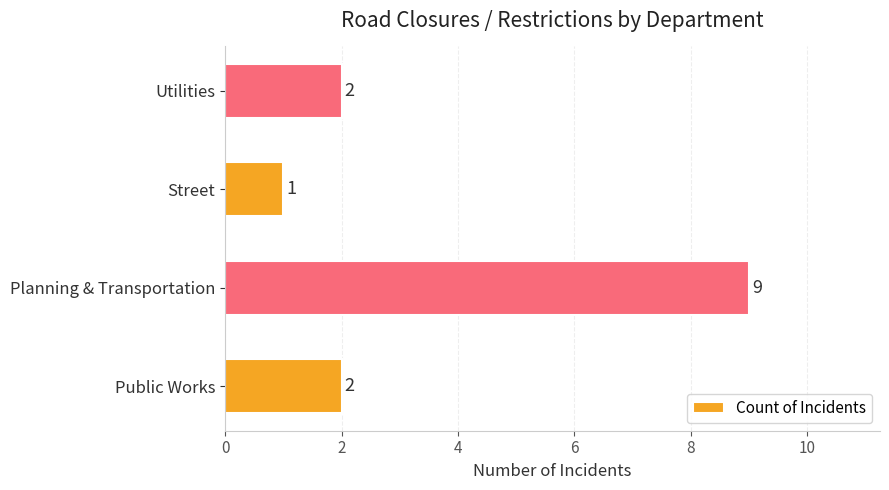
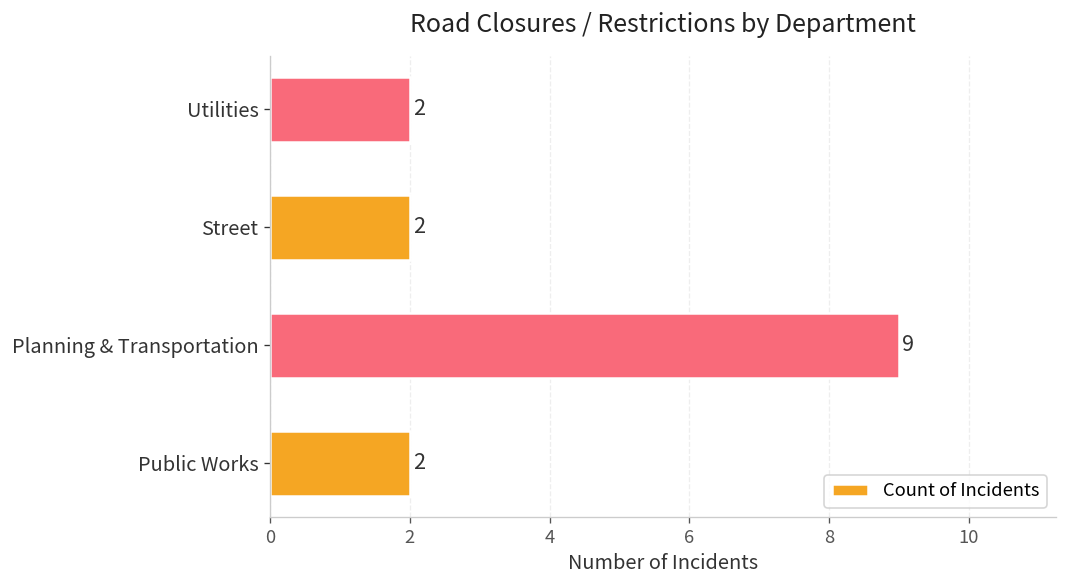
  {
    "Utilities": 2,
-   "Street": 1,
+   "Street": 2,
    "Planning & Transportation": 9,
    "Public Works": 2
  }
